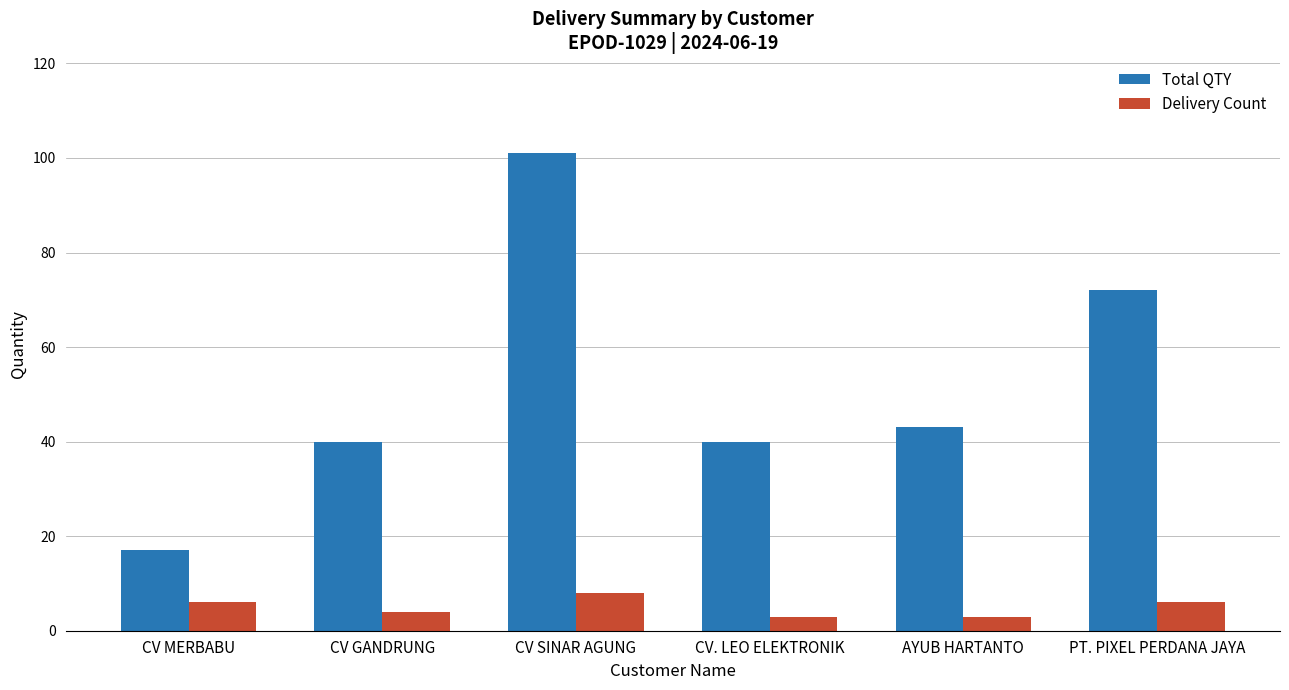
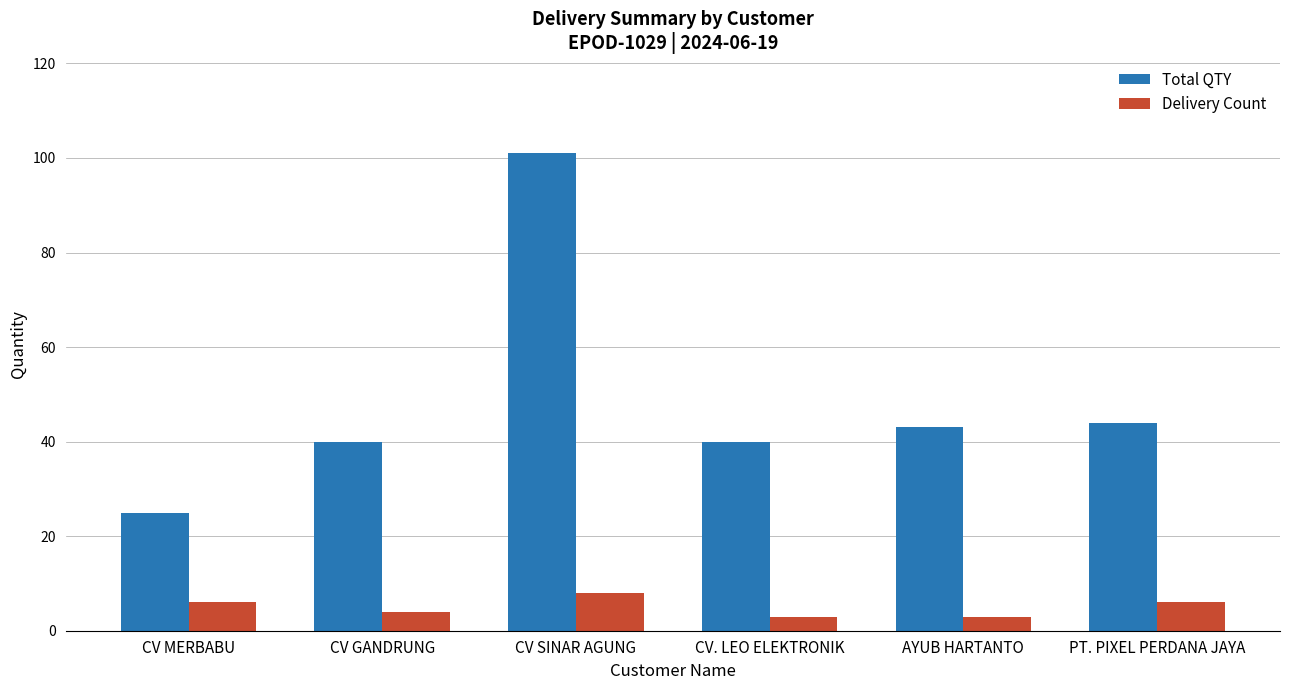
  {
    "Total QTY": {
-     "CV MERBABU": 17,
+     "CV MERBABU": 25,
      "CV GANDRUNG": 40,
      "CV SINAR AGUNG": 101,
      "CV. LEO ELEKTRONIK": 40,
      "AYUB HARTANTO": 43,
-     "PT. PIXEL PERDANA JAYA": 72
+     "PT. PIXEL PERDANA JAYA": 44
    },
    "Delivery Count": {
      "CV MERBABU": 6,
      "CV GANDRUNG": 4,
      "CV SINAR AGUNG": 8,
      "CV. LEO ELEKTRONIK": 3,
      "AYUB HARTANTO": 3,
      "PT. PIXEL PERDANA JAYA": 6
    }
  }
